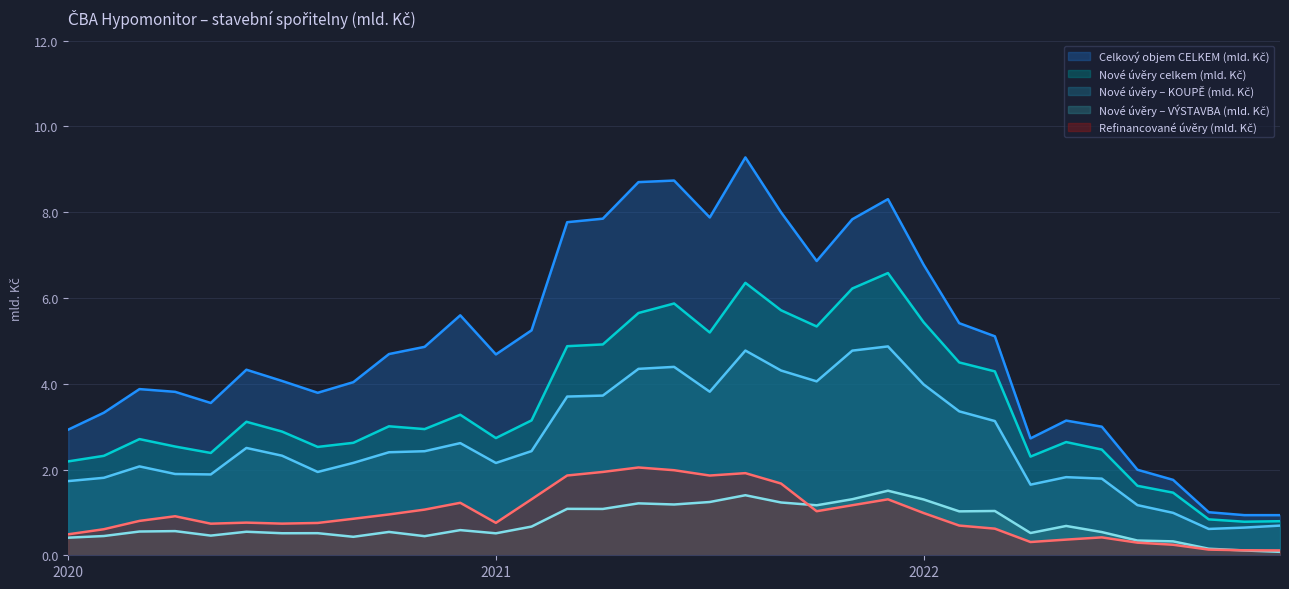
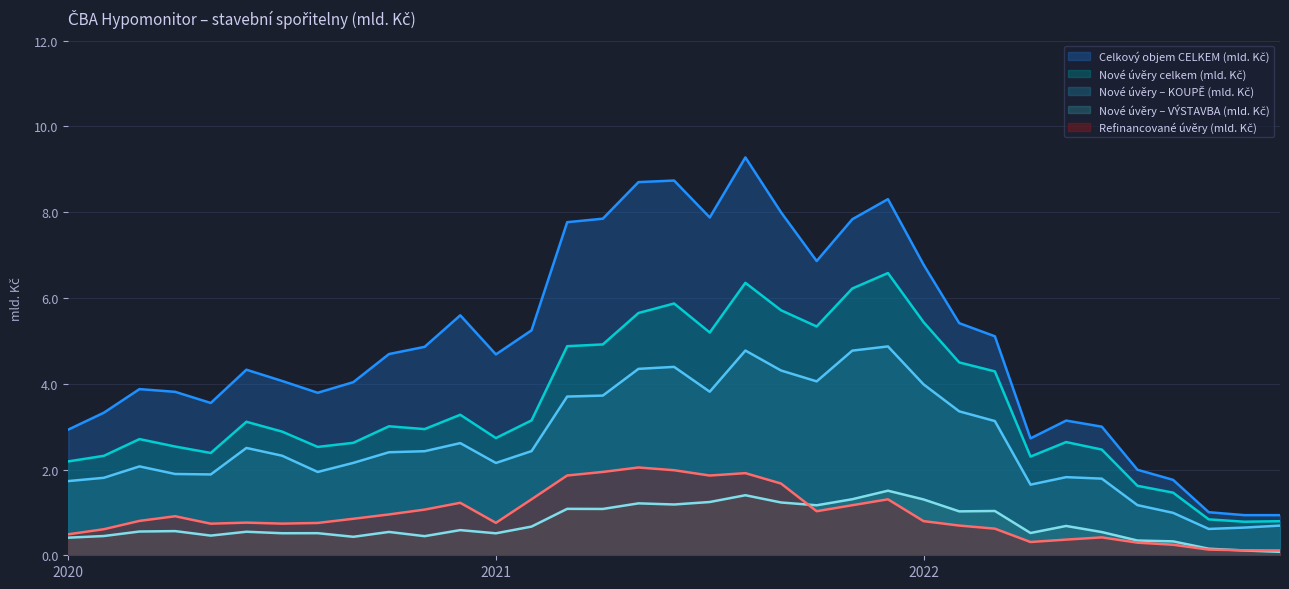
  {
    "Refinancované úvěry (mld. Kč)": {
      "2020": 0.5,
      "2021": 0.8,
-     "2022": 1.0
+     "2022": 0.8
    }
  }
